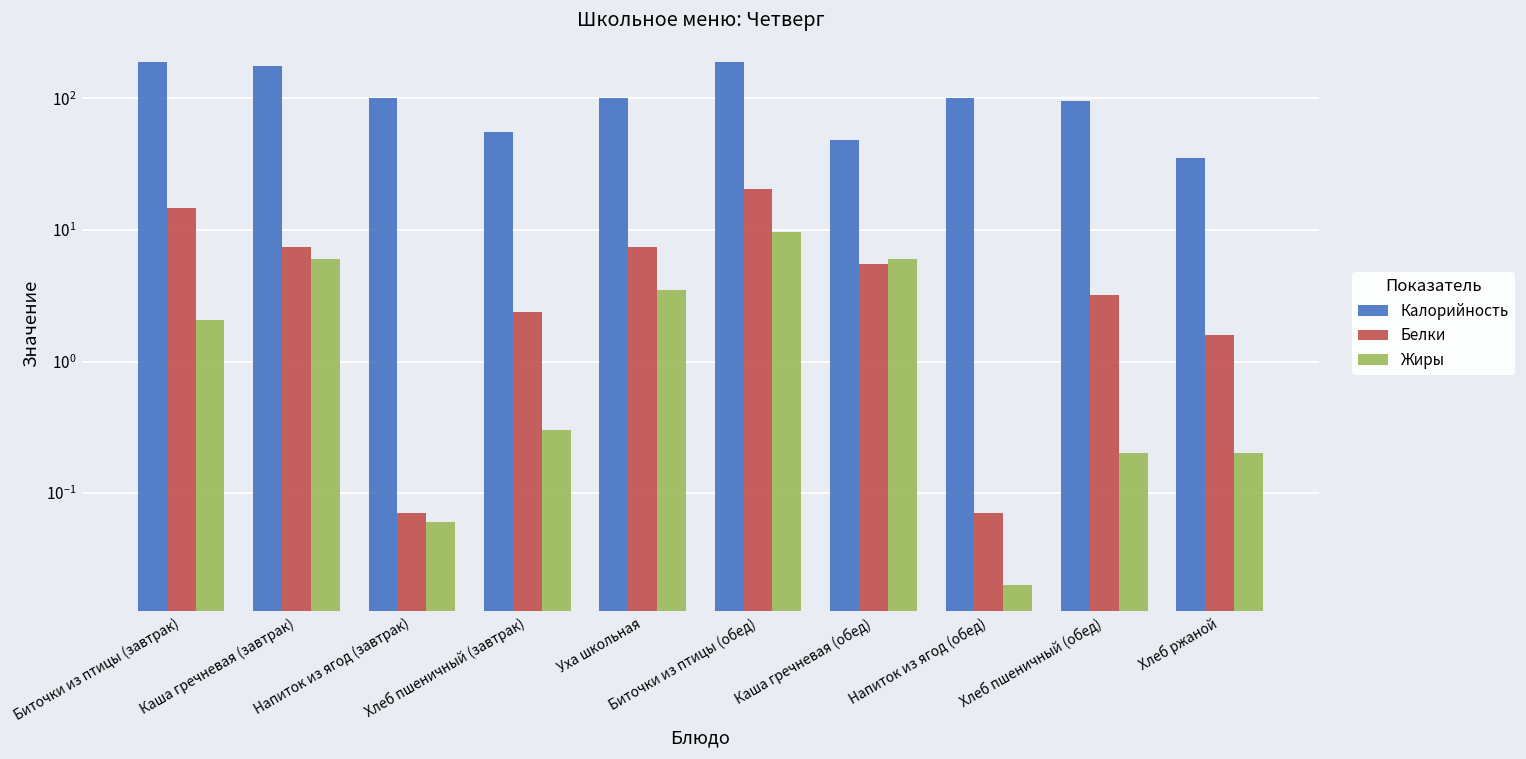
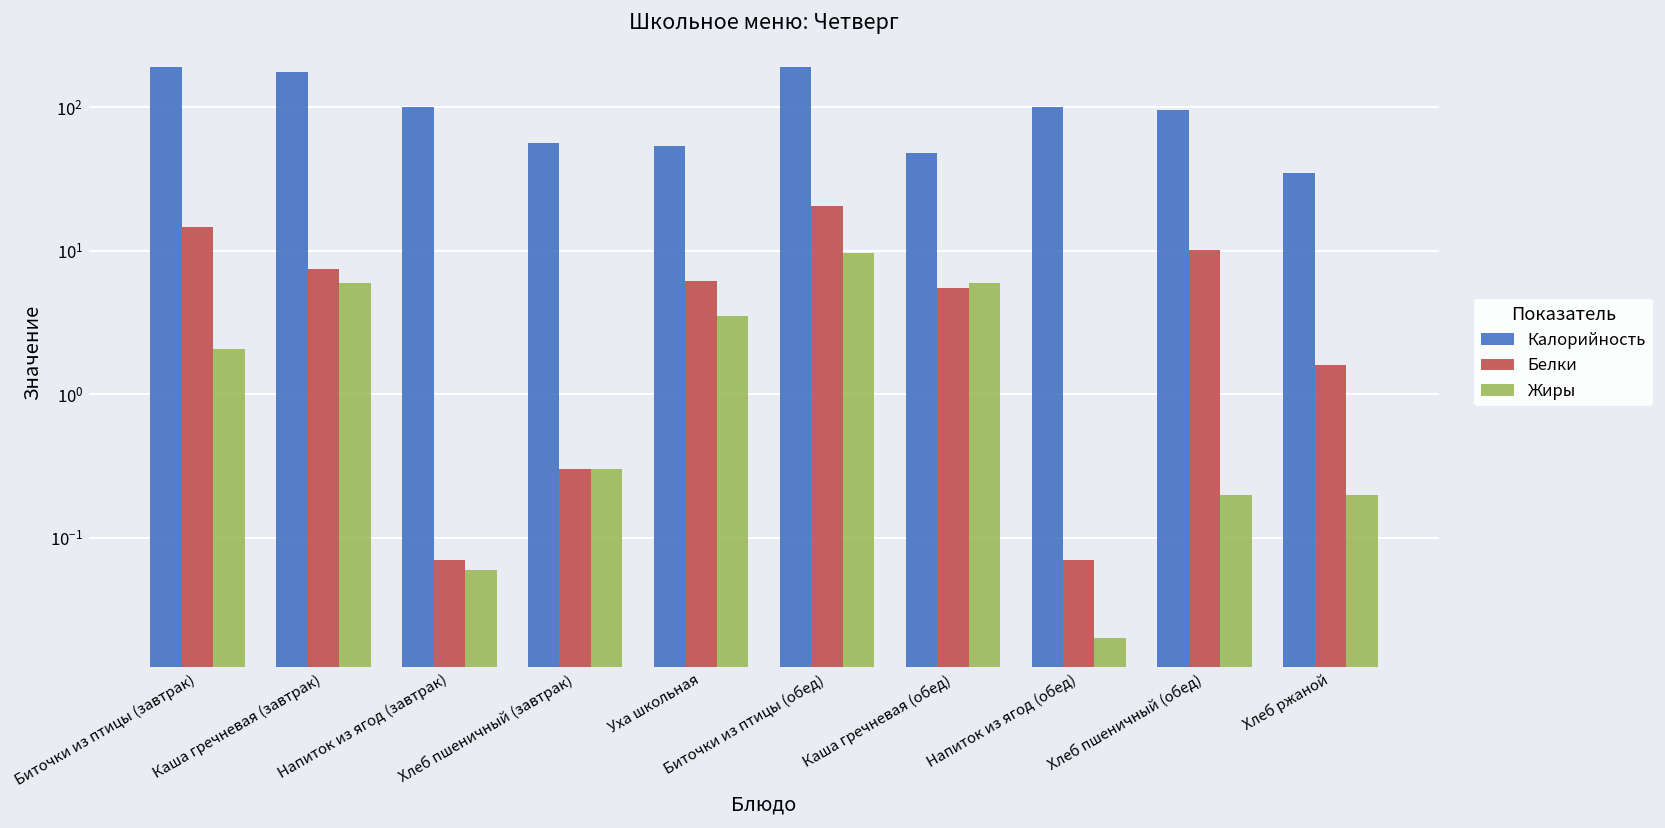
  {
    "Калорийность": {
      "Биточки из птицы (завтрак)": 190,
      "Каша гречневая (завтрак)": 180,
      "Напиток из ягод (завтрак)": 100,
      "Хлеб пшеничный (завтрак)": 60,
-     "Уха школьная": 100,
+     "Уха школьная": 50,
      "Биточки из птицы (обед)": 190,
      "Каша гречневая (обед)": 48,
      "Напиток из ягод (обед)": 100,
      "Хлеб пшеничный (обед)": 100,
      "Хлеб ржаной": 35
    },
    "Белки": {
      "Биточки из птицы (завтрак)": 15,
      "Каша гречневая (завтрак)": 7,
      "Напиток из ягод (завтрак)": 0.07,
-     "Хлеб пшеничный (завтрак)": 2.4,
-     "Уха школьная": 7,
+     "Хлеб пшеничный (завтрак)": 0.3,
+     "Уха школьная": 6,
      "Биточки из птицы (обед)": 21,
      "Каша гречневая (обед)": 6,
      "Напиток из ягод (обед)": 0.07,
-     "Хлеб пшеничный (обед)": 3.2,
+     "Хлеб пшеничный (обед)": 10,
      "Хлеб ржаной": 1.6
    },
    "Жиры": {
      "Биточки из птицы (завтрак)": 2.1,
      "Каша гречневая (завтрак)": 6,
      "Напиток из ягод (завтрак)": 0.06,
      "Хлеб пшеничный (завтрак)": 0.3,
      "Уха школьная": 3.5,
      "Биточки из птицы (обед)": 10,
      "Каша гречневая (обед)": 6,
      "Напиток из ягод (обед)": 0.020,
      "Хлеб пшеничный (обед)": 0.2,
      "Хлеб ржаной": 0.2
    }
  }
